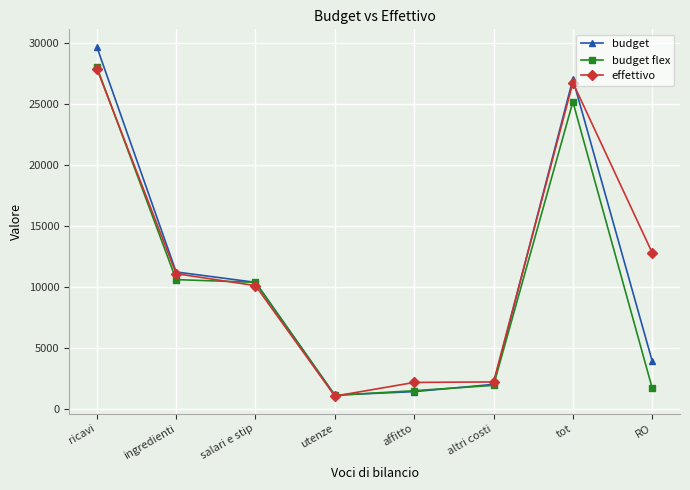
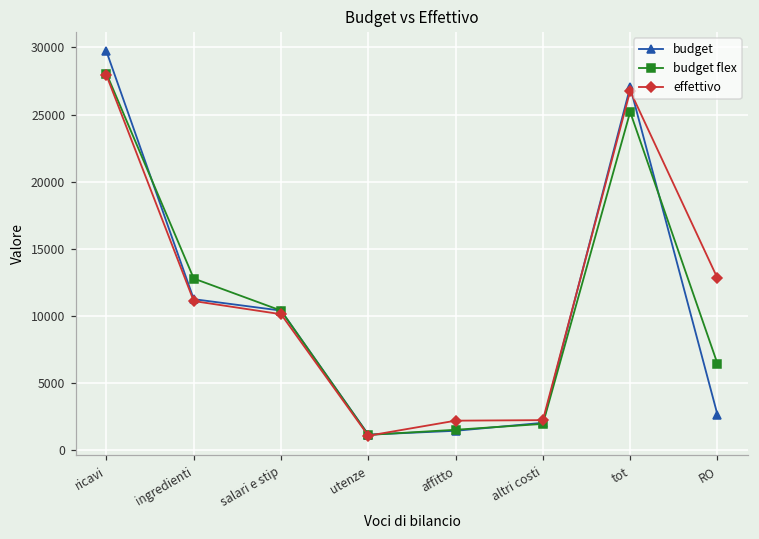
  {
    "budget": {
      "ricavi": 29700,
      "tot": 27100,
-     "RO": 3900
+     "RO": 2700
    },
    "budget flex": {
-     "ingredienti": 10600,
+     "ingredienti": 12800,
      "tot": 25200,
-     "RO": 1700
+     "RO": 6400
    },
    "effettivo": {
      "salari e stip": 10100,
      "affitto": 2200,
      "tot": 26800,
      "RO": 12800
    }
  }
